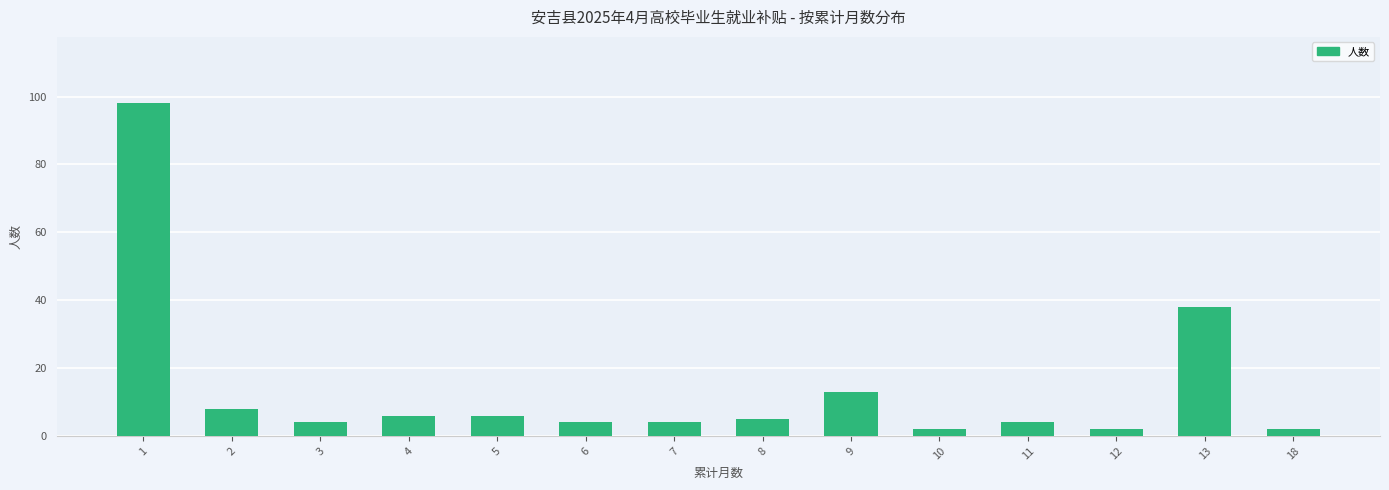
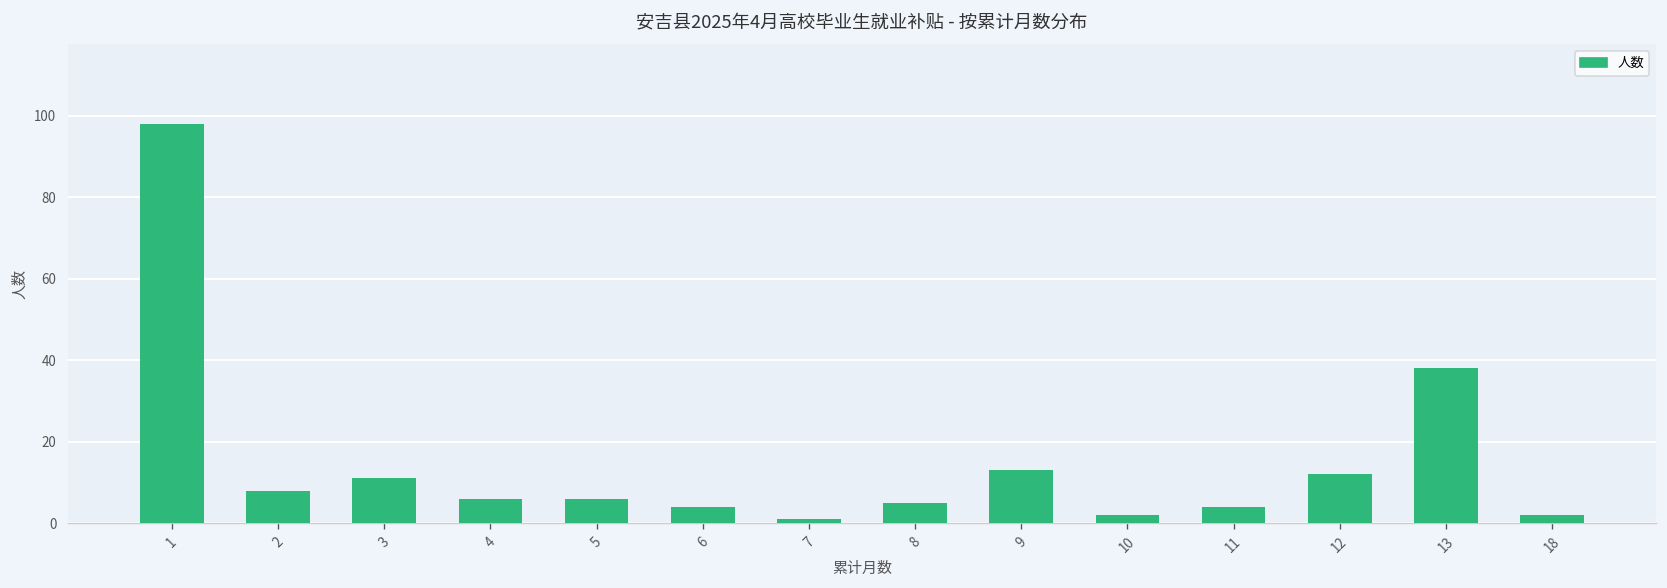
  {
    "1": 98,
    "2": 8,
-   "3": 4,
+   "3": 11,
    "4": 6,
    "5": 6,
    "6": 4,
-   "7": 4,
+   "7": 1,
    "8": 5,
    "9": 13,
    "10": 2,
    "11": 4,
-   "12": 2,
+   "12": 12,
    "13": 38,
    "18": 2
  }
